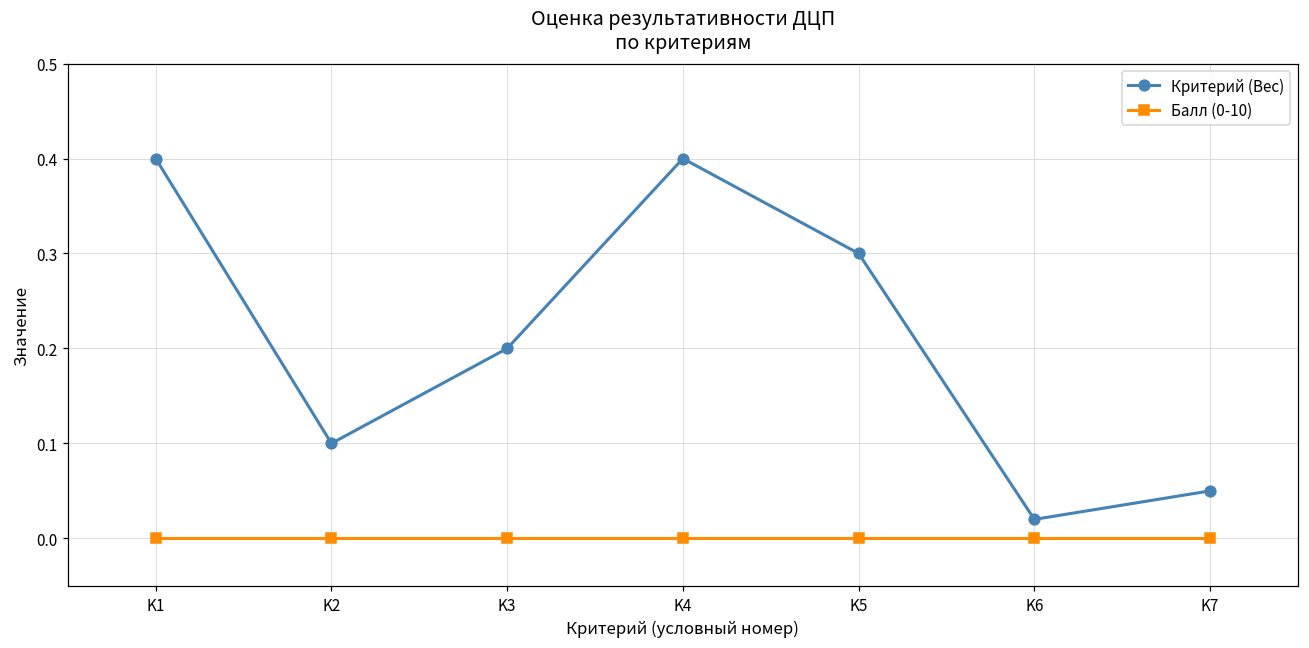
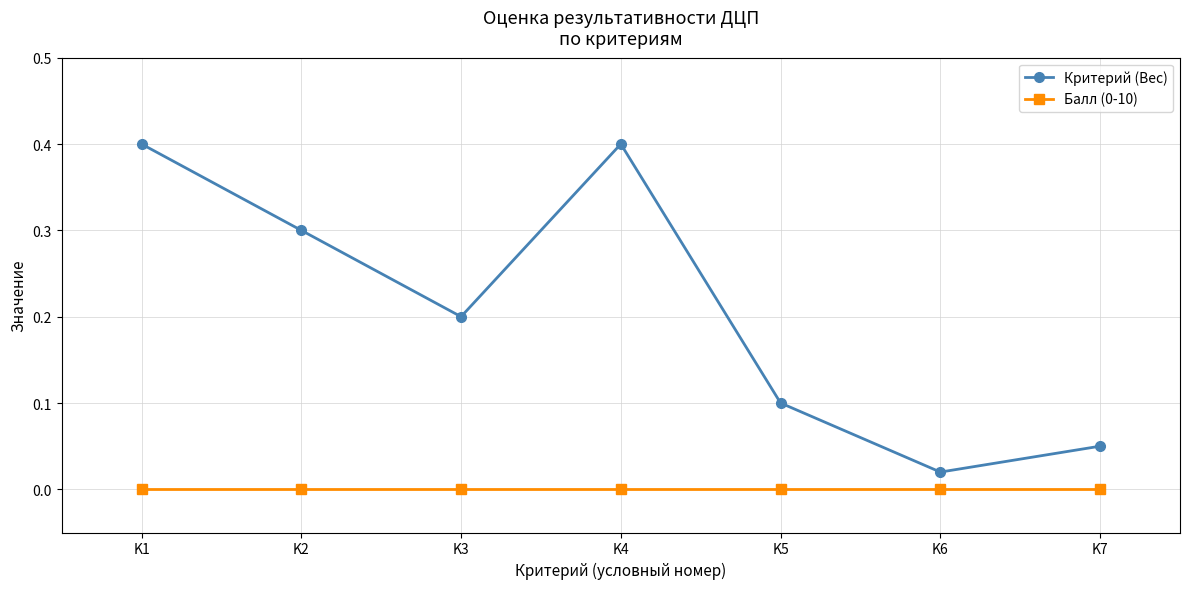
  {
    "Критерий (Вес)": {
      "K1": 0.4,
-     "K2": 0.1,
+     "K2": 0.3,
      "K3": 0.2,
      "K4": 0.4,
-     "K5": 0.3,
+     "K5": 0.1,
      "K6": 0.02,
      "K7": 0.05
    },
    "Балл (0-10)": {
      "K1": 0.0,
      "K2": 0.0,
      "K3": 0.0,
      "K4": 0.0,
      "K5": 0.0,
      "K6": 0.0,
      "K7": 0.0
    }
  }
